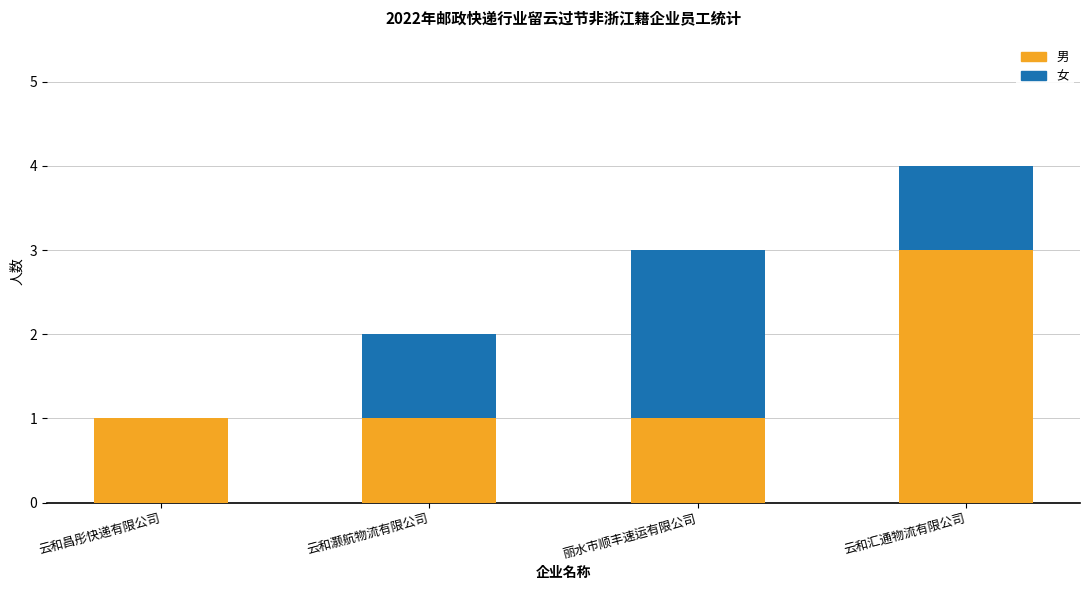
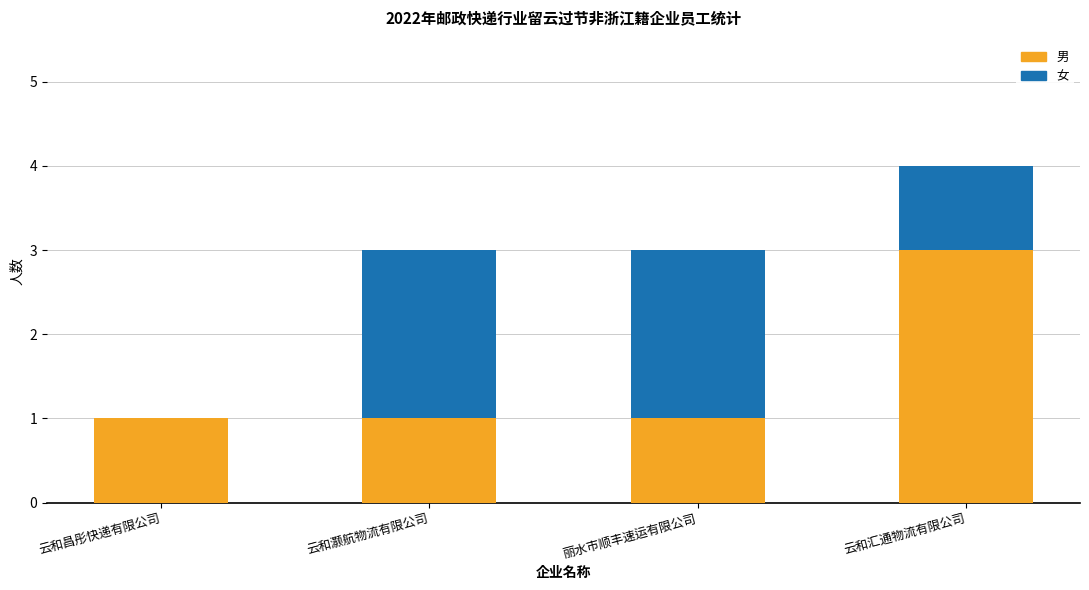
  {
    "男": {
      "云和昌彤快递有限公司": 1,
      "云和灏航物流有限公司": 1,
      "丽水市顺丰速运有限公司": 1,
      "云和汇通物流有限公司": 3
    },
    "女": {
      "云和昌彤快递有限公司": 0,
-     "云和灏航物流有限公司": 1,
+     "云和灏航物流有限公司": 2,
      "丽水市顺丰速运有限公司": 2,
      "云和汇通物流有限公司": 1
    }
  }
